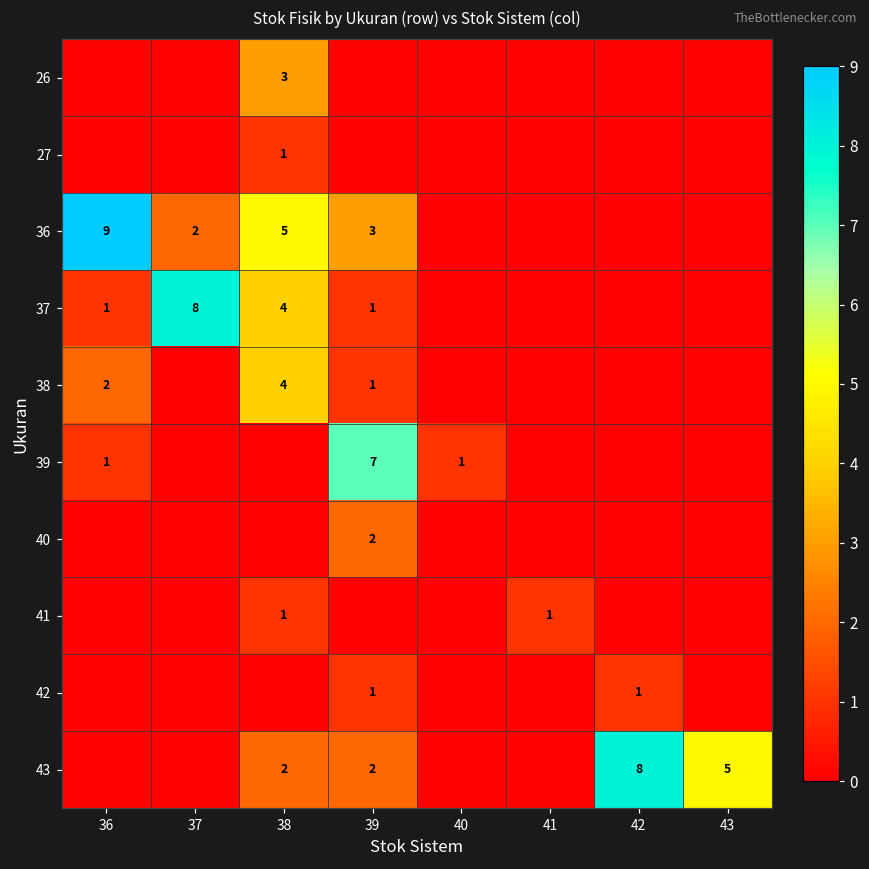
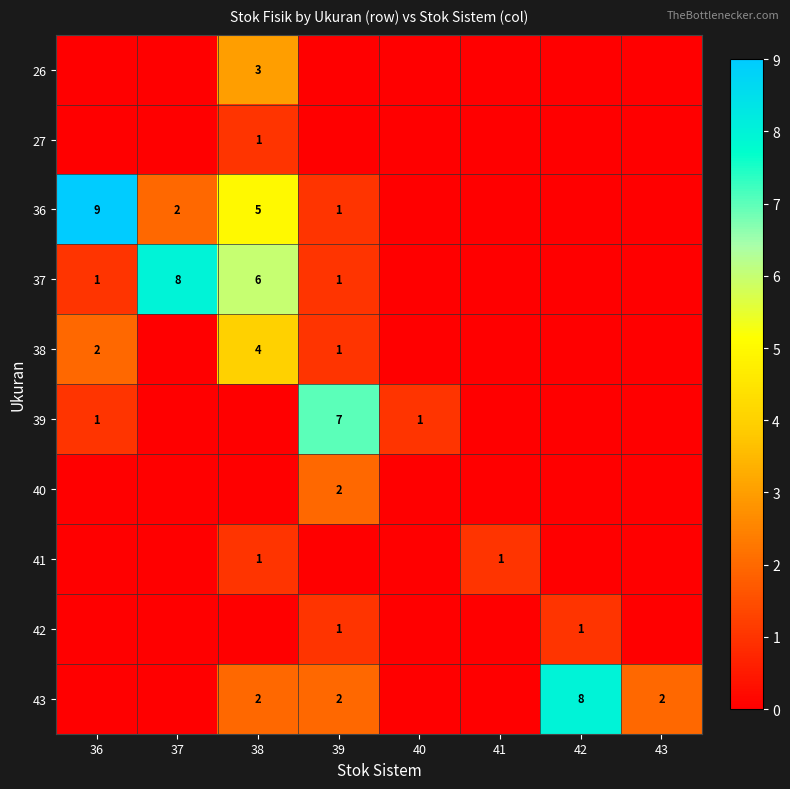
  {
    "26": {
      "38": 3
    },
    "27": {
      "38": 1
    },
    "36": {
      "36": 9,
      "37": 2,
      "38": 5,
-     "39": 3
+     "39": 1
    },
    "37": {
      "36": 1,
      "37": 8,
-     "38": 4,
+     "38": 6,
      "39": 1
    },
    "38": {
      "36": 2,
      "38": 4,
      "39": 1
    },
    "39": {
      "36": 1,
      "39": 7,
      "40": 1
    },
    "40": {
      "39": 2
    },
    "41": {
      "38": 1,
      "41": 1
    },
    "42": {
      "39": 1,
      "42": 1
    },
    "43": {
      "38": 2,
      "39": 2,
      "42": 8,
-     "43": 5
+     "43": 2
    }
  }
